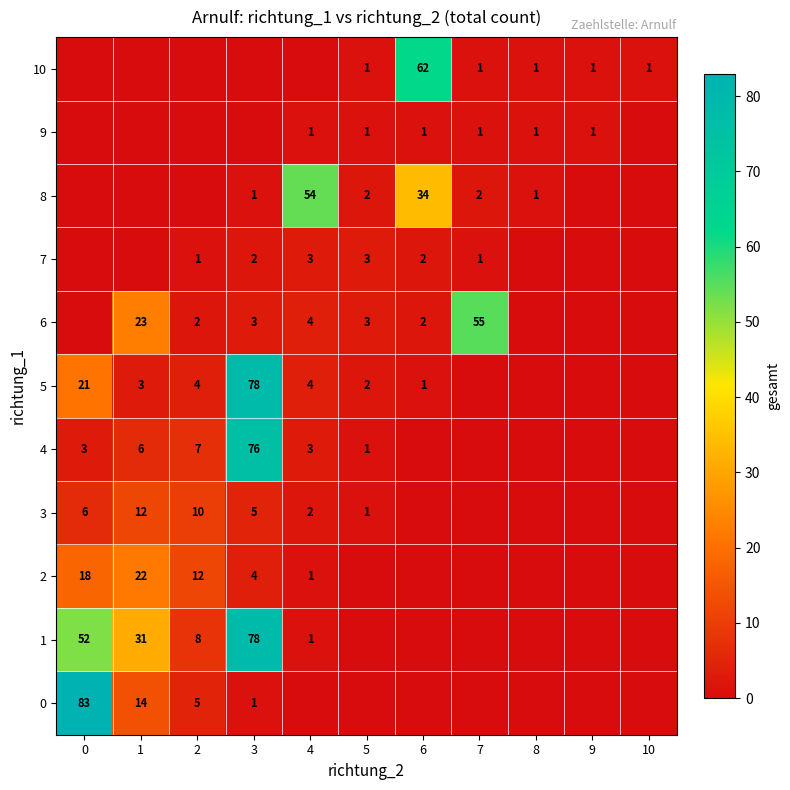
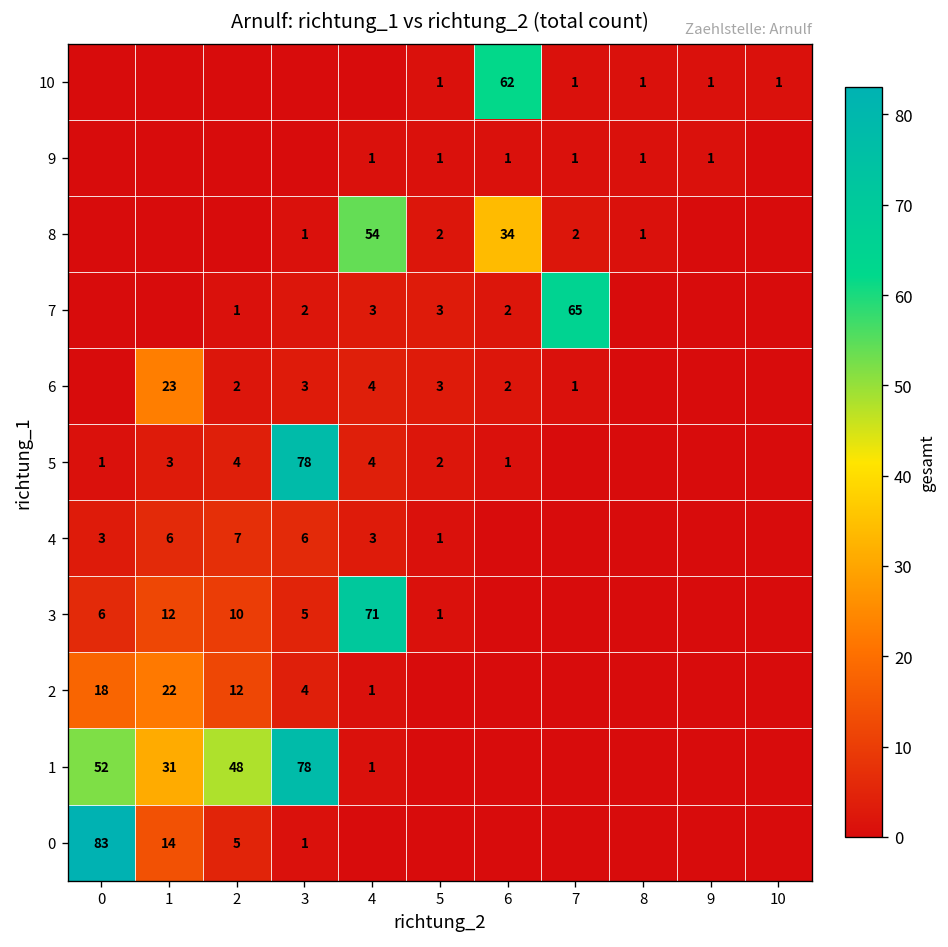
  {
    "10": {
      "5": 1,
      "6": 62,
      "7": 1,
      "8": 1,
      "9": 1,
      "10": 1
    },
    "9": {
      "4": 1,
      "5": 1,
      "6": 1,
      "7": 1,
      "8": 1,
      "9": 1
    },
    "8": {
      "3": 1,
      "4": 54,
      "5": 2,
      "6": 34,
      "7": 2,
      "8": 1
    },
    "7": {
      "2": 1,
      "3": 2,
      "4": 3,
      "5": 3,
      "6": 2,
-     "7": 1
+     "7": 65
    },
    "6": {
      "1": 23,
      "2": 2,
      "3": 3,
      "4": 4,
      "5": 3,
      "6": 2,
-     "7": 55
+     "7": 1
    },
    "5": {
-     "0": 21,
+     "0": 1,
      "1": 3,
      "2": 4,
      "3": 78,
      "4": 4,
      "5": 2,
      "6": 1
    },
    "4": {
      "0": 3,
      "1": 6,
      "2": 7,
-     "3": 76,
+     "3": 6,
      "4": 3,
      "5": 1
    },
    "3": {
      "0": 6,
      "1": 12,
      "2": 10,
      "3": 5,
-     "4": 2,
+     "4": 71,
      "5": 1
    },
    "2": {
      "0": 18,
      "1": 22,
      "2": 12,
      "3": 4,
      "4": 1
    },
    "1": {
      "0": 52,
      "1": 31,
-     "2": 8,
+     "2": 48,
      "3": 78,
      "4": 1
    },
    "0": {
      "0": 83,
      "1": 14,
      "2": 5,
      "3": 1
    }
  }
